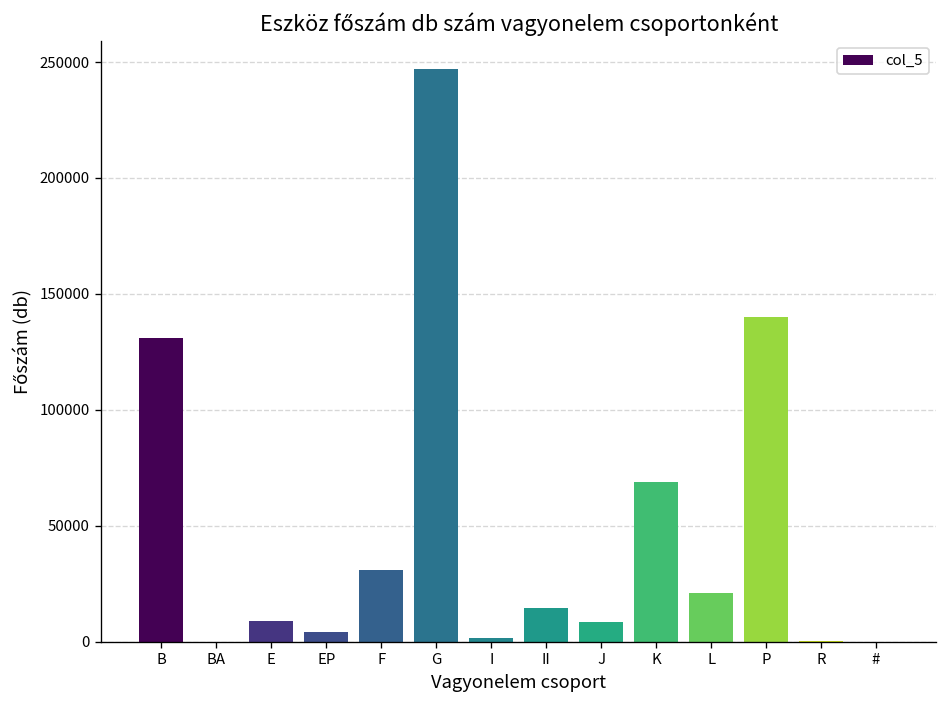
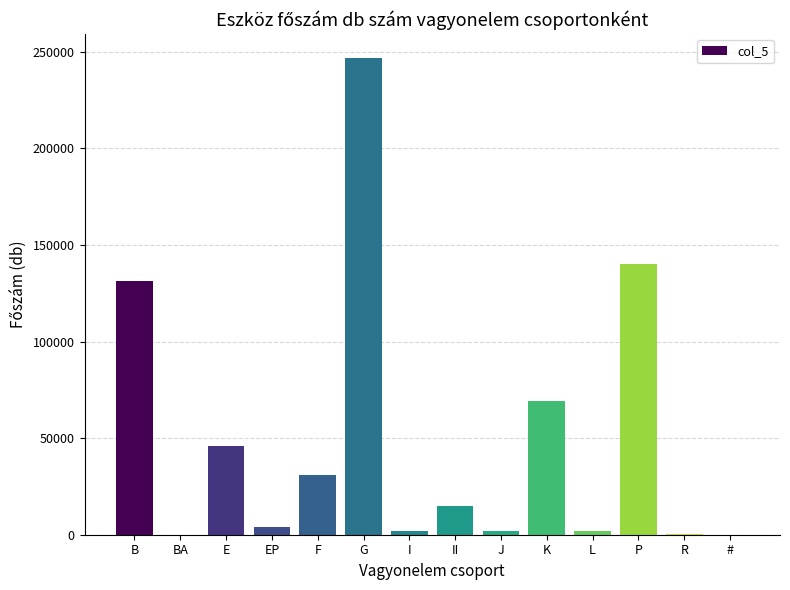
  {
    "B": 131000,
    "BA": 0,
-   "E": 9000,
+   "E": 46000,
    "EP": 4000,
    "F": 31000,
    "G": 247000,
    "I": 2000,
    "II": 15000,
-   "J": 8000,
+   "J": 2000,
    "K": 69000,
-   "L": 21000,
+   "L": 2000,
    "P": 140000
  }
